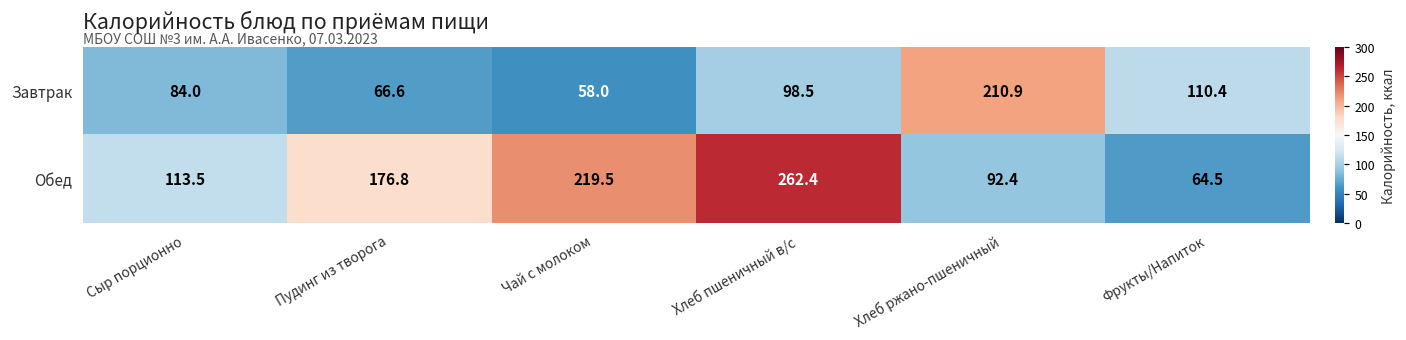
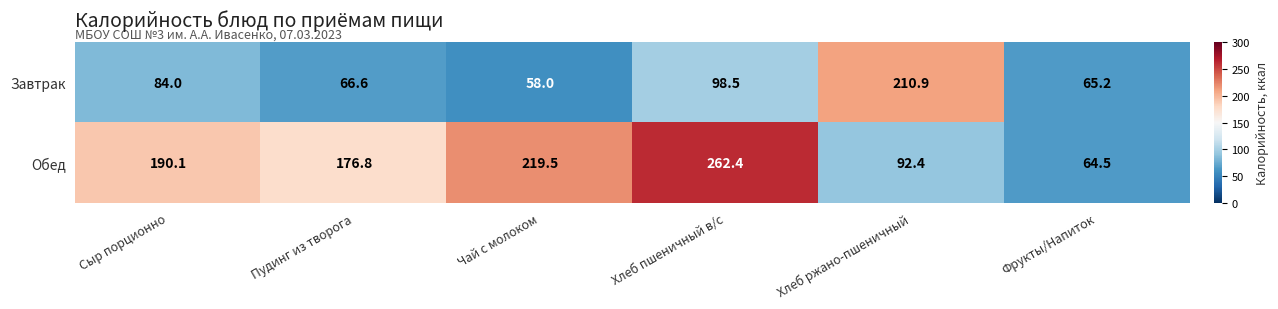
  {
    "Завтрак": {
      "Сыр порционно": 84.0,
      "Пудинг из творога": 66.6,
      "Чай с молоком": 58.0,
      "Хлеб пшеничный в/с": 98.5,
      "Хлеб ржано-пшеничный": 210.9,
-     "Фрукты/Напиток": 110.4
+     "Фрукты/Напиток": 65.2
    },
    "Обед": {
-     "Сыр порционно": 113.5,
+     "Сыр порционно": 190.1,
      "Пудинг из творога": 176.8,
      "Чай с молоком": 219.5,
      "Хлеб пшеничный в/с": 262.4,
      "Хлеб ржано-пшеничный": 92.4,
      "Фрукты/Напиток": 64.5
    }
  }
